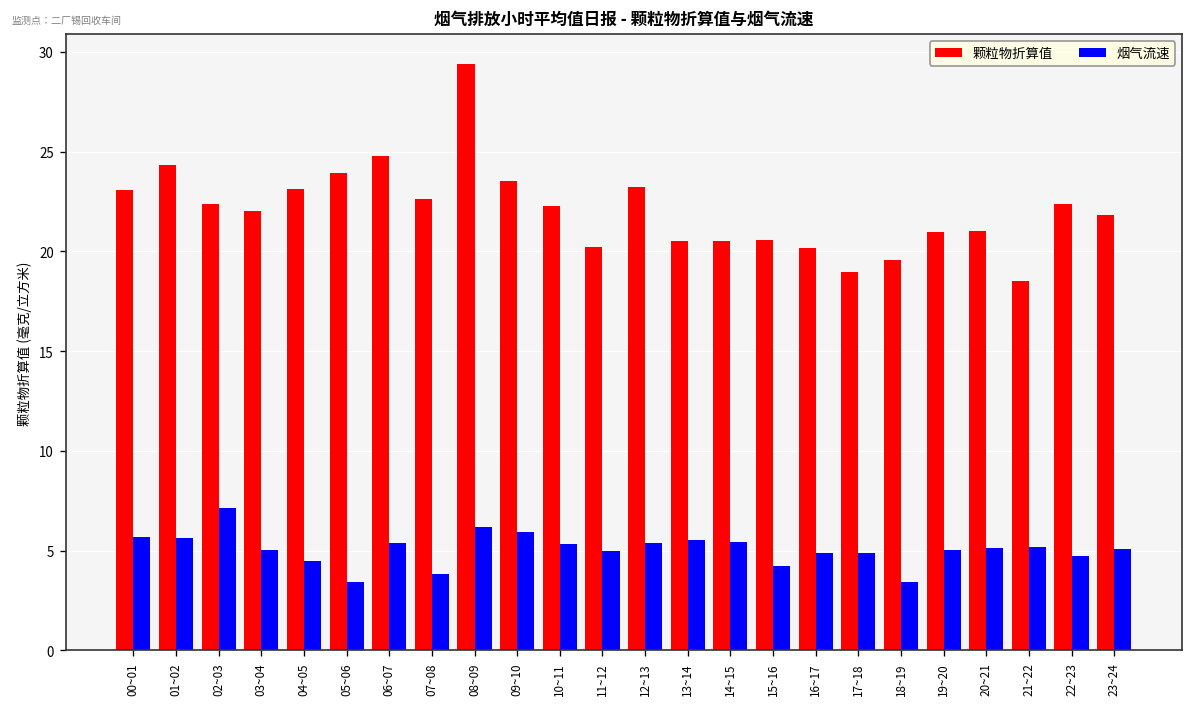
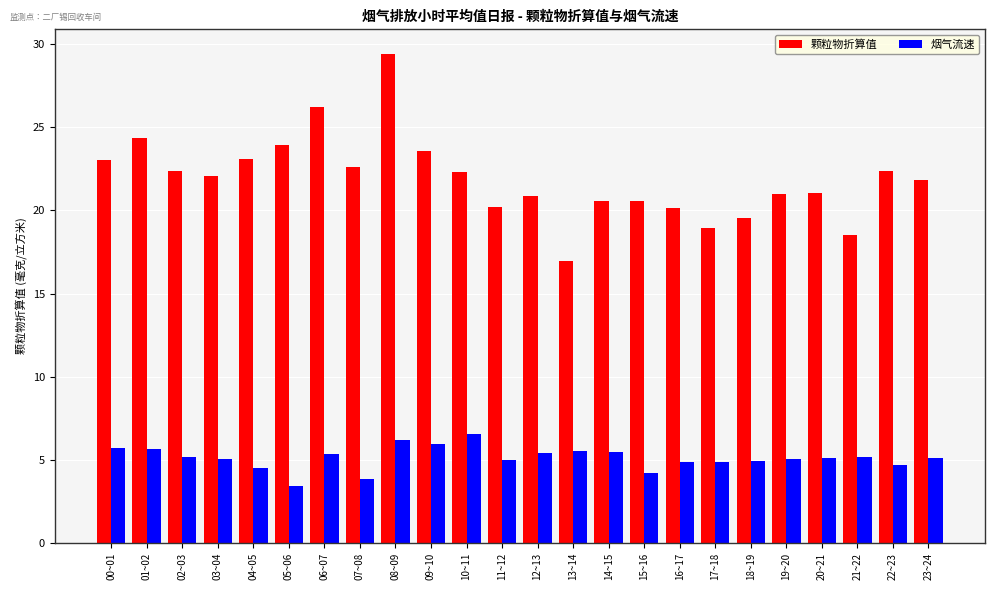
  {
    "颗粒物折算值": {
      "00~01": 23.1,
      "01~02": 24.3,
      "02~03": 22.4,
      "03~04": 22.1,
      "04~05": 23.1,
      "05~06": 24.0,
-     "06~07": 24.8,
+     "06~07": 26.2,
      "07~08": 22.6,
      "08~09": 29.4,
      "09~10": 23.5,
      "10~11": 22.3,
      "11~12": 20.2,
-     "12~13": 23.3,
-     "13~14": 20.5,
+     "12~13": 20.9,
+     "13~14": 17.0,
      "14~15": 20.5,
      "15~16": 20.6,
      "16~17": 20.2,
      "17~18": 18.9,
      "18~19": 19.6,
      "19~20": 21.0,
      "20~21": 21.0,
      "21~22": 18.5,
      "22~23": 22.4,
      "23~24": 21.8
    },
    "烟气流速": {
      "00~01": 5.7,
      "01~02": 5.6,
-     "02~03": 7.2,
+     "02~03": 5.2,
      "03~04": 5.0,
      "04~05": 4.5,
      "05~06": 3.4,
      "06~07": 5.4,
      "07~08": 3.8,
      "08~09": 6.2,
      "09~10": 6.0,
-     "10~11": 5.3,
+     "10~11": 6.5,
      "11~12": 5.0,
      "12~13": 5.4,
      "13~14": 5.5,
      "14~15": 5.5,
      "15~16": 4.2,
      "16~17": 4.9,
      "17~18": 4.9,
-     "18~19": 3.4,
+     "18~19": 5.0,
      "19~20": 5.0,
      "20~21": 5.1,
      "21~22": 5.2,
      "22~23": 4.7,
      "23~24": 5.1
    }
  }
